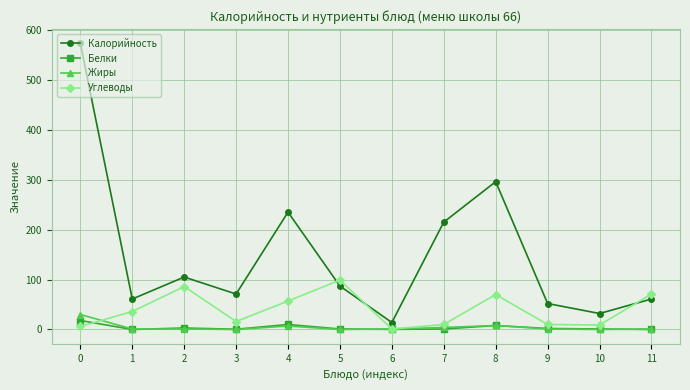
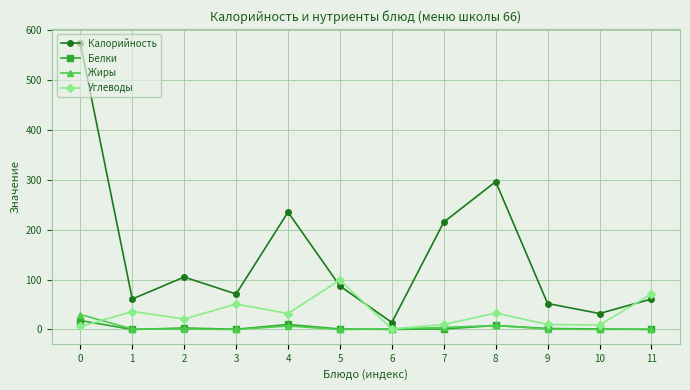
  {
    "Углеводы": {
      "0": 10,
      "1": 40,
-     "2": 90,
-     "3": 20,
-     "4": 60,
+     "2": 20,
+     "3": 50,
+     "4": 30,
      "5": 100,
      "7": 10,
-     "8": 70,
+     "8": 30,
      "9": 10,
      "10": 10,
      "11": 70
    }
  }
